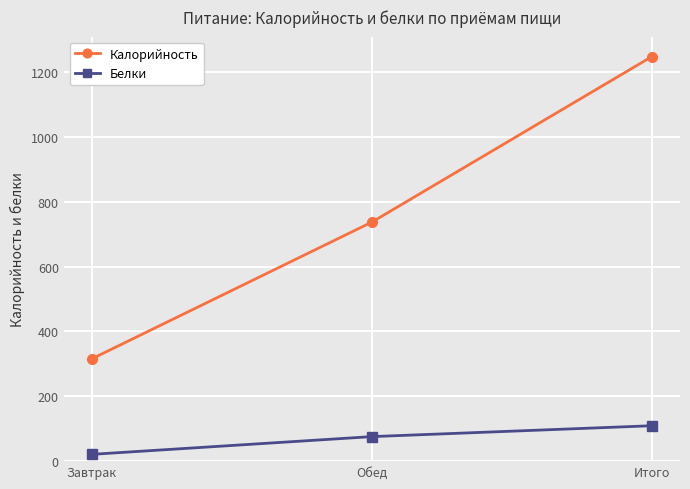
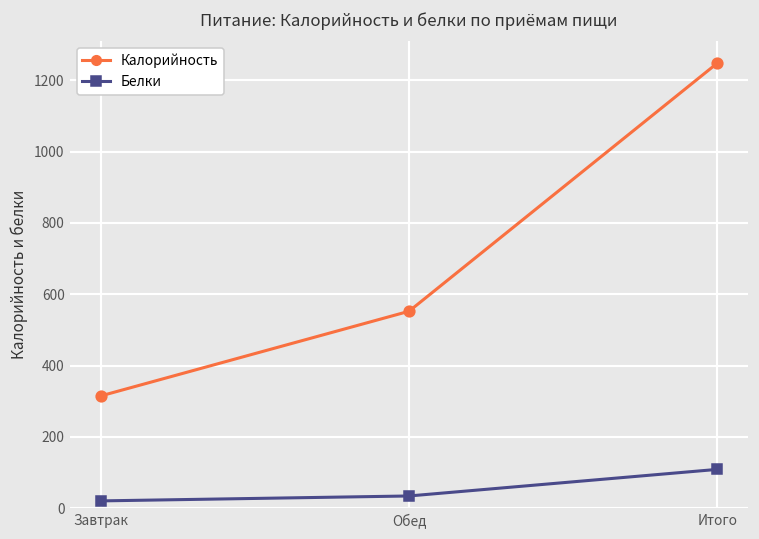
  {
    "Калорийность": {
      "Завтрак": 320,
-     "Обед": 740,
+     "Обед": 550,
      "Итого": 1250
    },
    "Белки": {
      "Завтрак": 20,
-     "Обед": 80,
+     "Обед": 30,
      "Итого": 110
    }
  }
